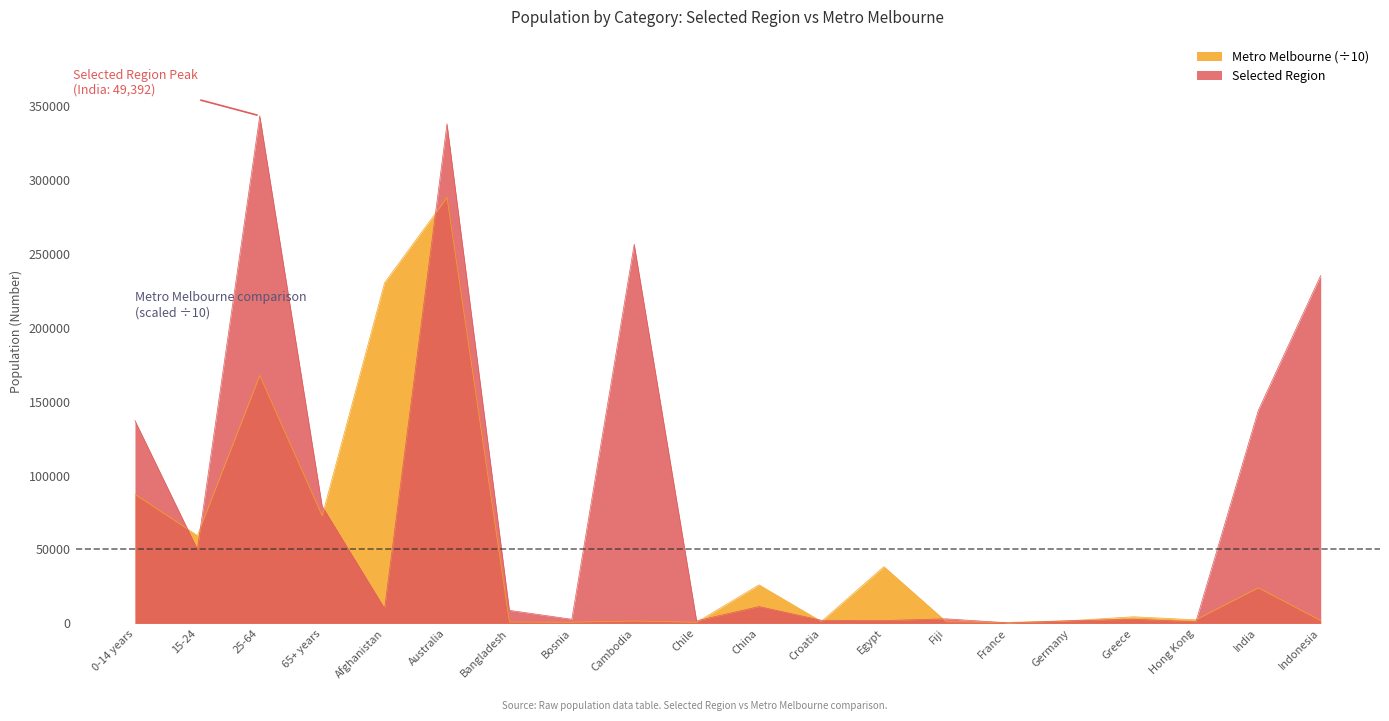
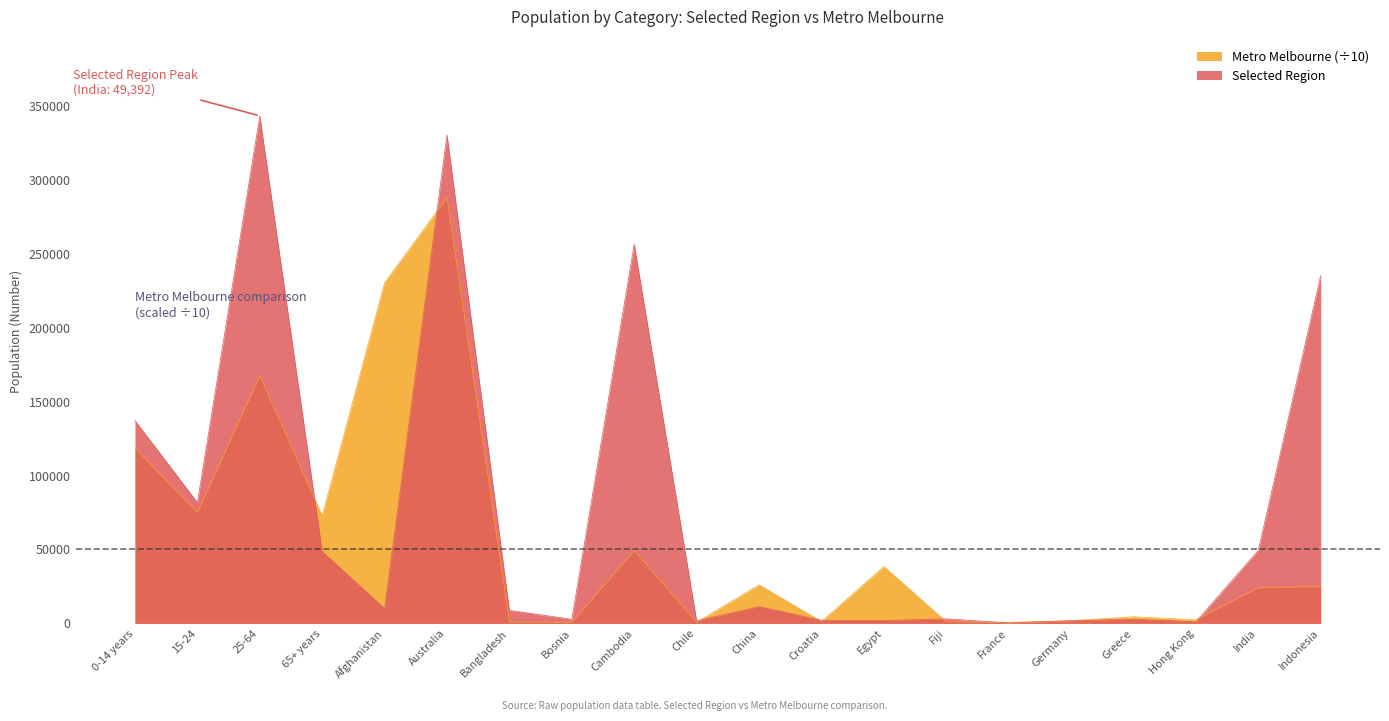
  {
    "Metro Melbourne (÷10)": {
-     "0-14 years": 87000,
-     "15-24": 59000,
+     "0-14 years": 119000,
+     "15-24": 75000,
      "25-64": 168000,
      "65+ years": 73000,
      "Afghanistan": 230000,
      "Australia": 288000,
      "Bangladesh": 1000,
      "Bosnia": 1000,
-     "Cambodia": 2000,
+     "Cambodia": 49000,
      "China": 26000,
      "Egypt": 38000,
      "Fiji": 1000,
      "India": 24000,
-     "Indonesia": 2000
+     "Indonesia": 25000
    },
    "Selected Region": {
      "0-14 years": 137000,
-     "15-24": 50000,
-     "65+ years": 79000,
+     "15-24": 82000,
+     "65+ years": 49000,
      "Afghanistan": 10000,
-     "Australia": 338000,
+     "Australia": 330000,
      "Bangladesh": 9000,
      "Bosnia": 3000,
      "Cambodia": 256000,
      "China": 11000,
      "Egypt": 2000,
      "Fiji": 3000,
-     "India": 144000,
+     "India": 49000,
      "Indonesia": 235000
    }
  }
